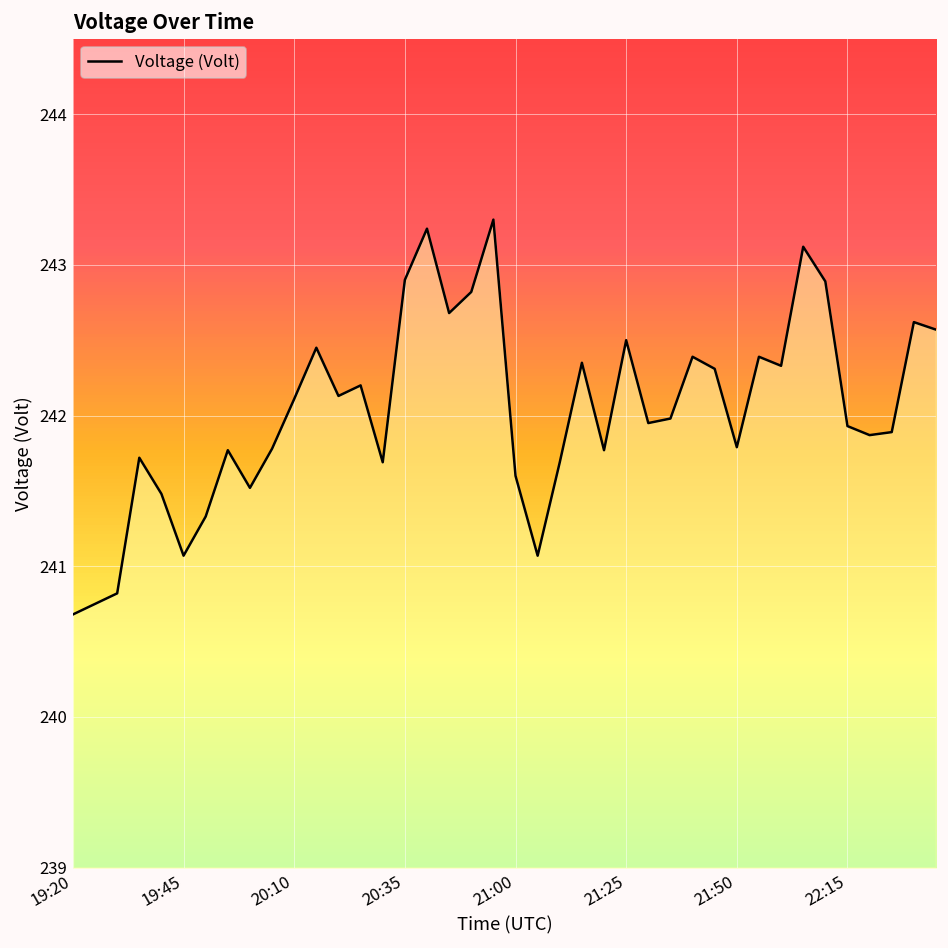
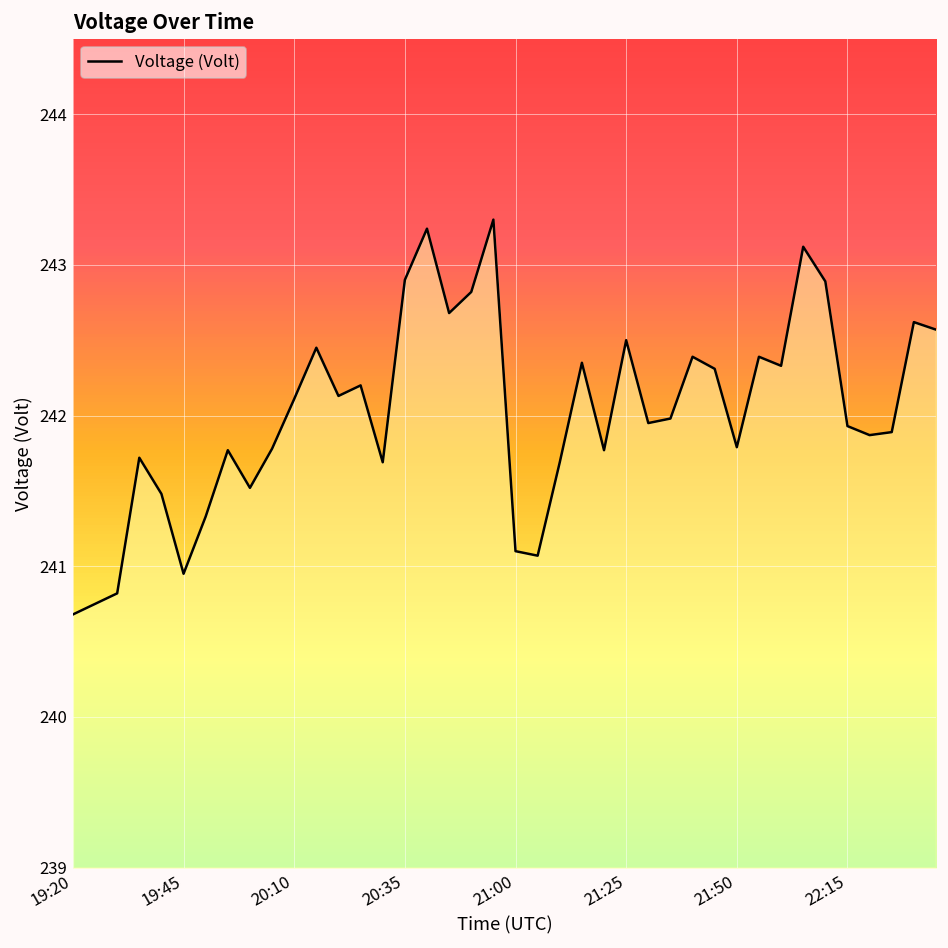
  {
    "19:20": 240.68,
-   "19:45": 241.07,
+   "19:45": 240.95,
    "20:10": 242.11,
    "20:35": 242.90,
-   "21:00": 241.6,
+   "21:00": 241.1,
    "21:25": 242.50,
    "21:50": 241.79,
    "22:15": 241.93
  }
